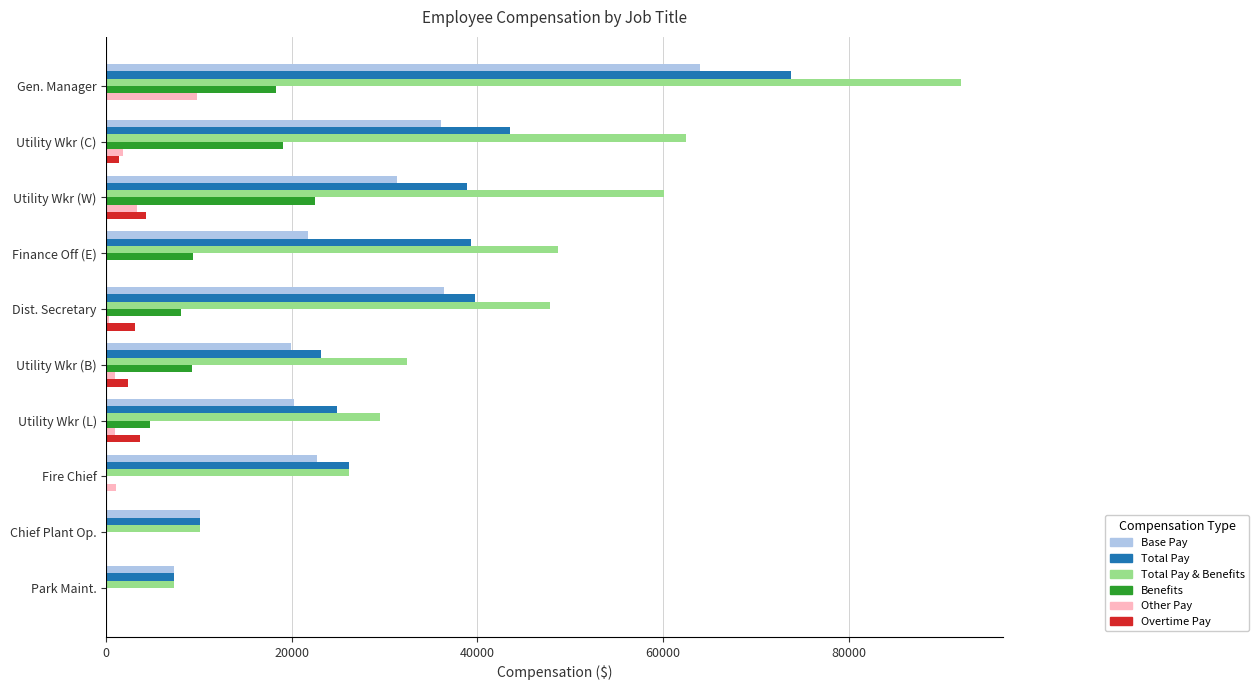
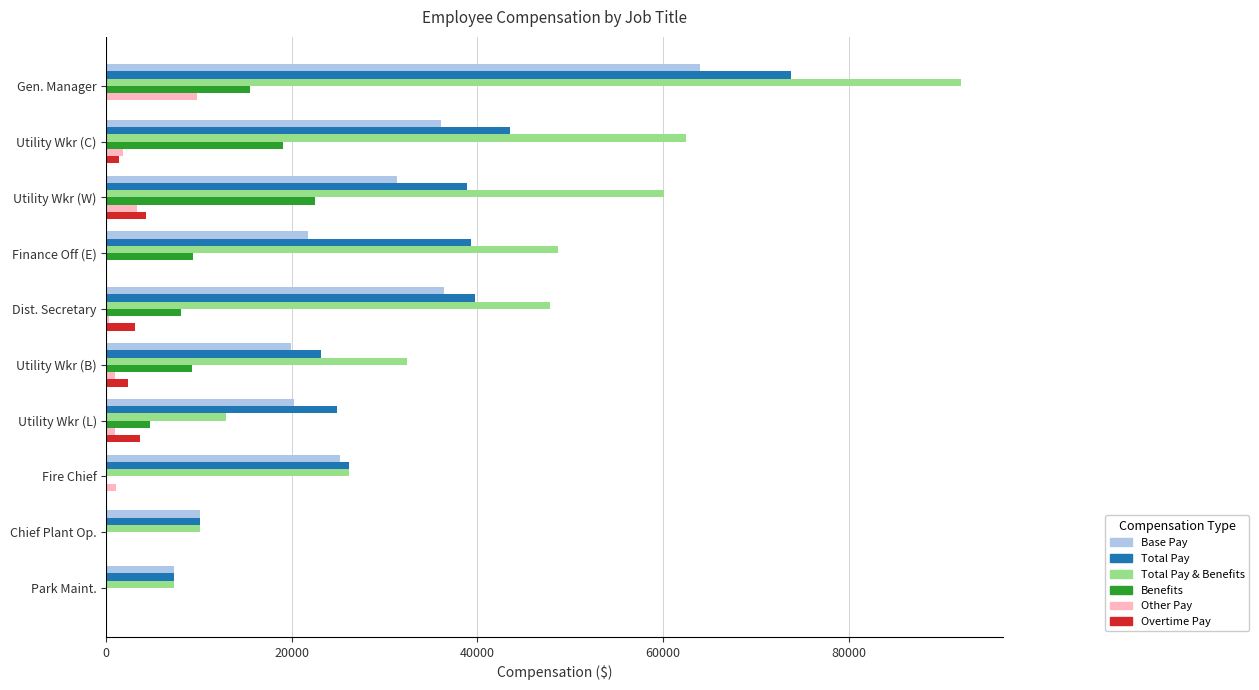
  {
    "Base Pay": {
      "Gen. Manager": 64000,
      "Utility Wkr (C)": 36000,
      "Utility Wkr (W)": 31000,
      "Finance Off (E)": 22000,
      "Dist. Secretary": 36000,
      "Utility Wkr (B)": 20000,
      "Utility Wkr (L)": 20000,
-     "Fire Chief": 23000,
+     "Fire Chief": 25000,
      "Chief Plant Op.": 10000,
      "Park Maint.": 7000
    },
    "Total Pay": {
      "Gen. Manager": 74000,
      "Utility Wkr (C)": 43000,
      "Utility Wkr (W)": 39000,
      "Finance Off (E)": 39000,
      "Dist. Secretary": 40000,
      "Utility Wkr (B)": 23000,
      "Utility Wkr (L)": 25000,
      "Fire Chief": 26000,
      "Chief Plant Op.": 10000,
      "Park Maint.": 7000
    },
    "Total Pay & Benefits": {
      "Gen. Manager": 92000,
      "Utility Wkr (C)": 63000,
      "Utility Wkr (W)": 60000,
      "Finance Off (E)": 49000,
      "Dist. Secretary": 48000,
      "Utility Wkr (B)": 32000,
-     "Utility Wkr (L)": 29000,
+     "Utility Wkr (L)": 13000,
      "Fire Chief": 26000,
      "Chief Plant Op.": 10000,
      "Park Maint.": 7000
    },
    "Benefits": {
-     "Gen. Manager": 18000,
+     "Gen. Manager": 15000,
      "Utility Wkr (C)": 19000,
      "Utility Wkr (W)": 22000,
      "Finance Off (E)": 9000,
      "Dist. Secretary": 8000,
      "Utility Wkr (B)": 9000,
      "Utility Wkr (L)": 5000,
      "Fire Chief": 0,
      "Chief Plant Op.": 0,
      "Park Maint.": 0
    },
    "Other Pay": {
      "Gen. Manager": 10000,
      "Utility Wkr (C)": 2000,
      "Utility Wkr (W)": 3000,
      "Finance Off (E)": 0,
      "Dist. Secretary": 0,
      "Utility Wkr (B)": 1000,
      "Utility Wkr (L)": 1000,
      "Fire Chief": 1000,
      "Chief Plant Op.": 0,
      "Park Maint.": 0
    },
    "Overtime Pay": {
      "Gen. Manager": 0,
      "Utility Wkr (C)": 1000,
      "Utility Wkr (W)": 4000,
      "Finance Off (E)": 0,
      "Dist. Secretary": 3000,
      "Utility Wkr (B)": 2000,
      "Utility Wkr (L)": 4000,
      "Fire Chief": 0,
      "Chief Plant Op.": 0,
      "Park Maint.": 0
    }
  }
